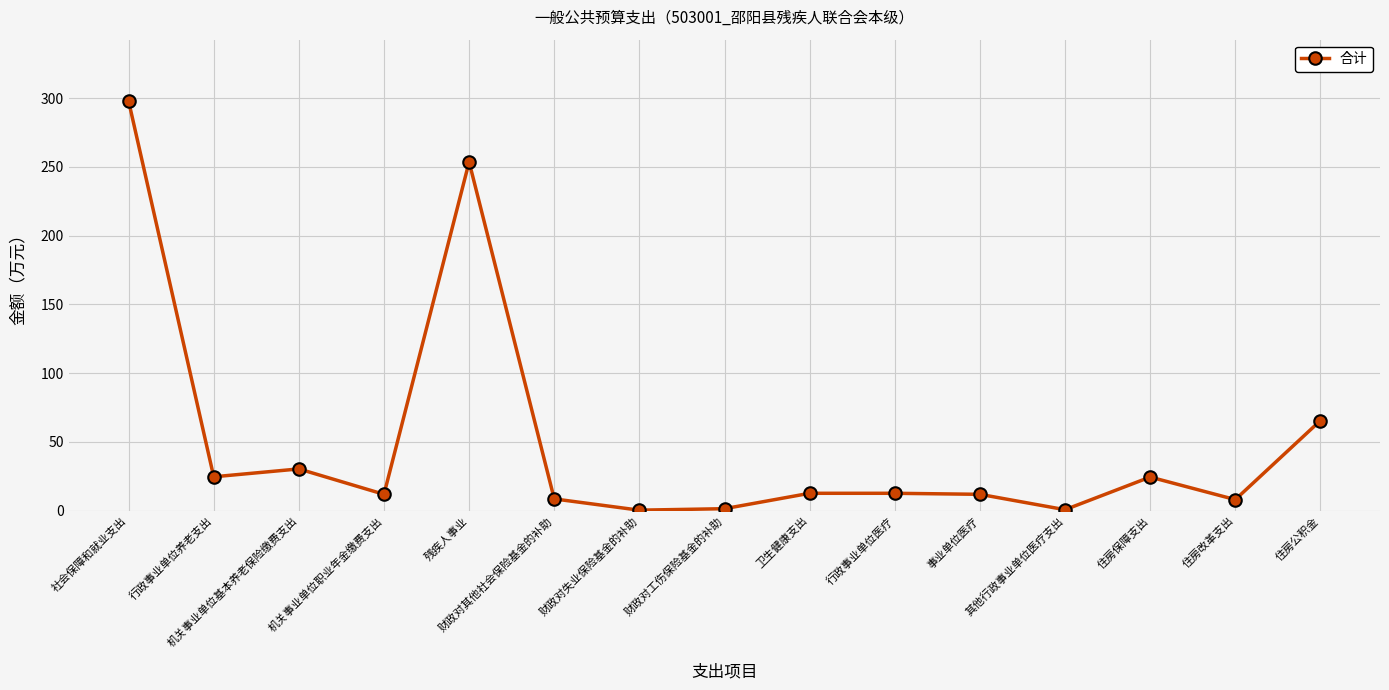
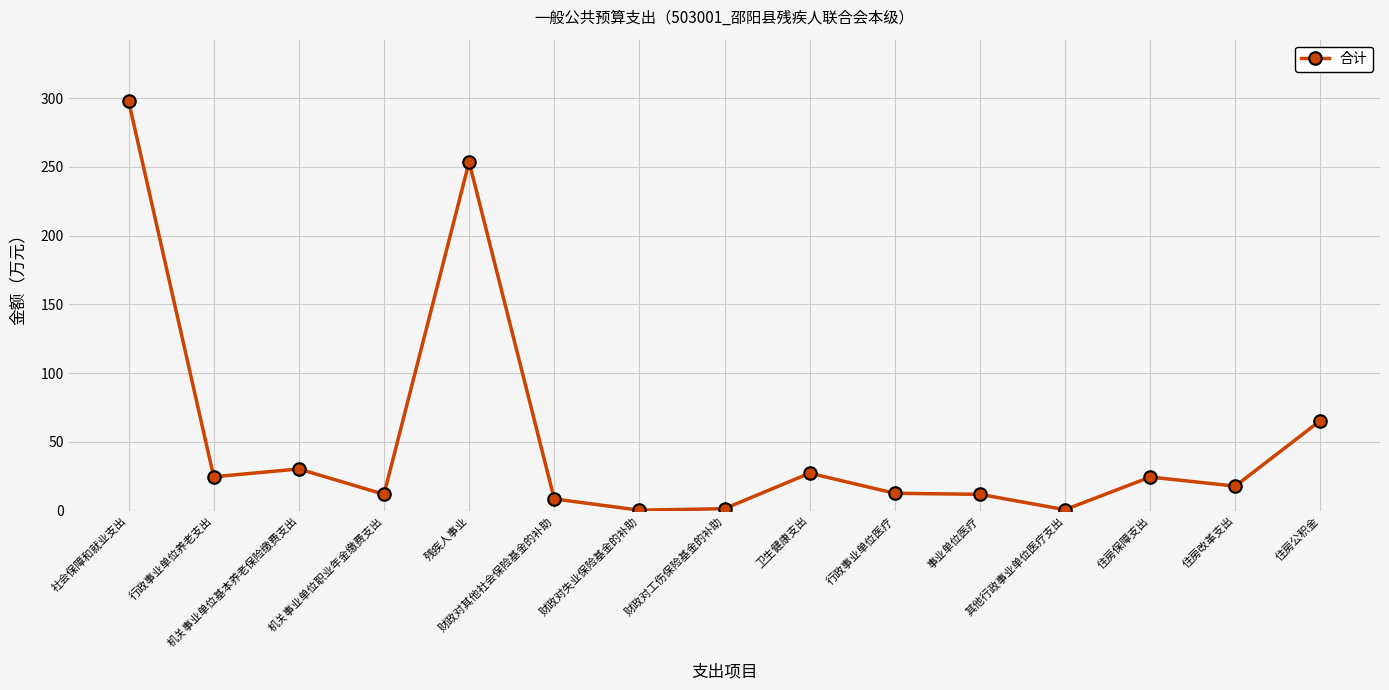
  {
    "社会保障和就业支出": 298,
    "行政事业单位养老支出": 25,
    "机关事业单位基本养老保险缴费支出": 30,
    "机关事业单位职业年金缴费支出": 12,
    "残疾人事业": 254,
    "财政对其他社会保险基金的补助": 9,
    "财政对失业保险基金的补助": 0,
    "财政对工伤保险基金的补助": 1,
-   "卫生健康支出": 13,
+   "卫生健康支出": 27,
    "行政事业单位医疗": 13,
    "事业单位医疗": 12,
    "其他行政事业单位医疗支出": 1,
    "住房保障支出": 25,
-   "住房改革支出": 8,
+   "住房改革支出": 18,
    "住房公积金": 66
  }
